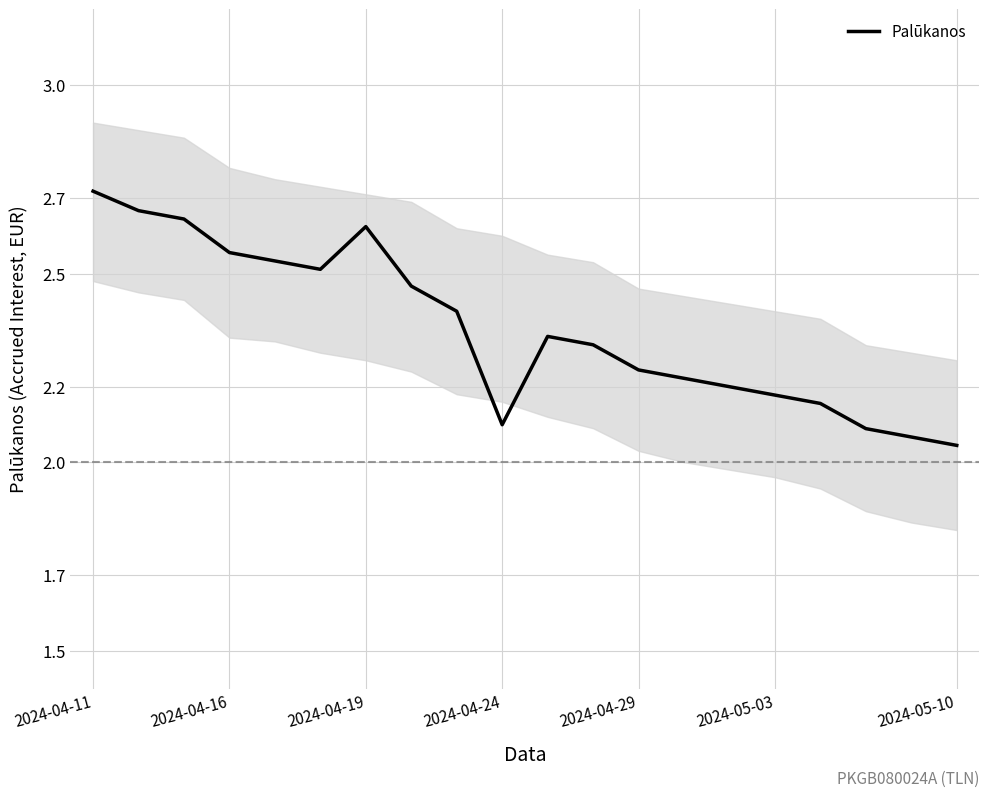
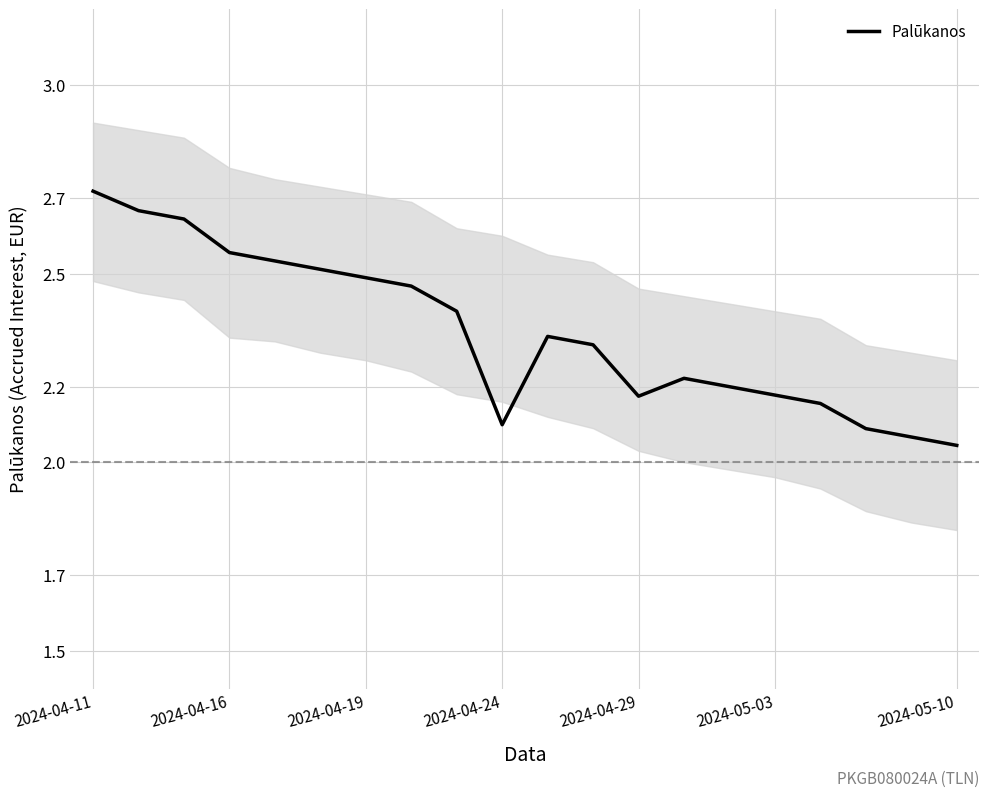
  {
    "Palūkanos": {
      "2024-04-11": 2.72,
      "2024-04-16": 2.56,
-     "2024-04-19": 2.62,
+     "2024-04-19": 2.49,
      "2024-04-24": 2.10,
-     "2024-04-29": 2.24,
+     "2024-04-29": 2.17,
      "2024-05-03": 2.18,
      "2024-05-10": 2.04
    }
  }
